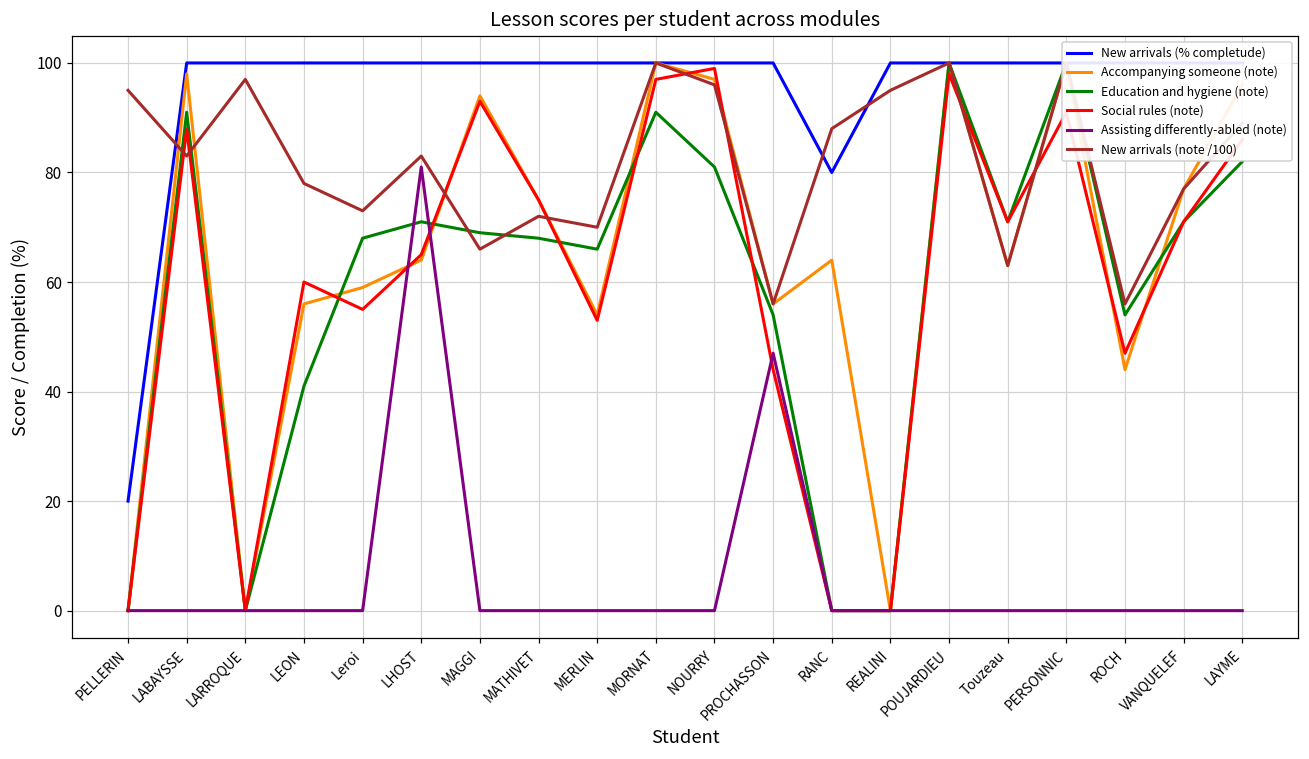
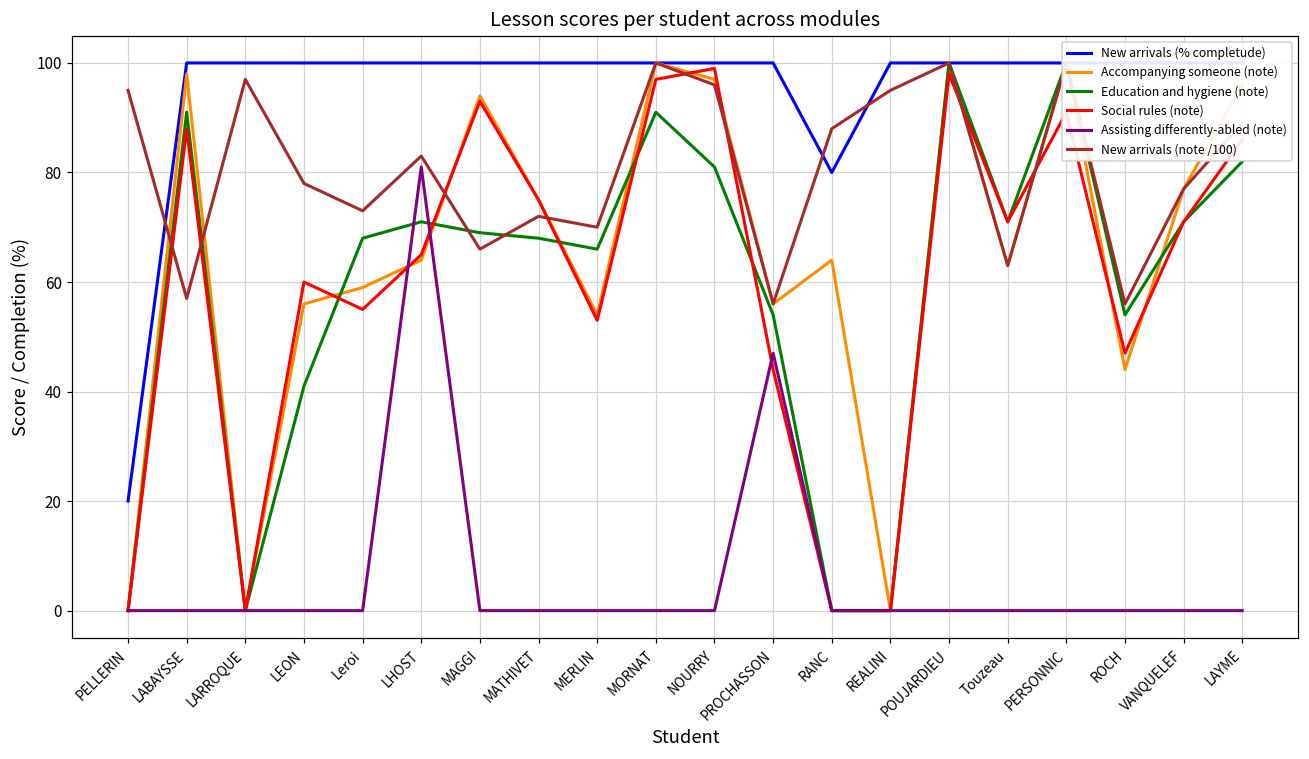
  {
    "New arrivals (% completude)": {
      "PELLERIN": 20,
      "LABAYSSE": 100,
      "LARROQUE": 100,
      "LEON": 100,
      "Leroi": 100,
      "LHOST": 100,
      "MAGGI": 100,
      "MATHIVET": 100,
      "MERLIN": 100,
      "NOURRY": 100,
      "PROCHASSON": 100,
      "RANC": 80,
      "REALINI": 100,
      "Touzeau": 100
    },
    "Accompanying someone (note)": {
      "LABAYSSE": 98,
      "LEON": 56,
      "Leroi": 59,
      "LHOST": 64,
      "MAGGI": 94,
      "MERLIN": 54,
      "NOURRY": 97,
      "RANC": 64,
      "ROCH": 44
    },
    "Education and hygiene (note)": {
      "LABAYSSE": 91,
      "LEON": 41,
      "Leroi": 68,
      "LHOST": 71,
      "MAGGI": 69,
      "MATHIVET": 68,
      "MERLIN": 66,
      "MORNAT": 91,
      "NOURRY": 81,
      "PROCHASSON": 54,
      "ROCH": 54,
      "LAYME": 82
    },
    "Social rules (note)": {
      "LABAYSSE": 88,
      "LEON": 60,
      "Leroi": 55,
      "LHOST": 65,
      "MAGGI": 93,
      "MERLIN": 53,
      "MORNAT": 97,
      "NOURRY": 99,
      "PROCHASSON": 44,
      "POUJARDIEU": 98,
      "ROCH": 47
    },
    "Assisting differently-abled (note)": {
      "LABAYSSE": 0,
      "LEON": 0,
      "Leroi": 0,
      "LHOST": 81,
      "MAGGI": 0,
      "MATHIVET": 0,
      "MERLIN": 0,
      "MORNAT": 0,
      "NOURRY": 0,
      "PROCHASSON": 47,
      "POUJARDIEU": 0,
      "Touzeau": 0,
      "PERSONNIC": 0,
      "ROCH": 0,
      "VANQUELEF": 0,
      "LAYME": 0
    },
    "New arrivals (note /100)": {
      "PELLERIN": 95,
-     "LABAYSSE": 83,
+     "LABAYSSE": 57,
      "LARROQUE": 97,
      "LEON": 78,
      "Leroi": 73,
      "LHOST": 83,
      "MAGGI": 66,
      "MATHIVET": 72,
      "MERLIN": 70,
      "NOURRY": 96,
      "RANC": 88,
      "REALINI": 95,
      "ROCH": 56
    }
  }
